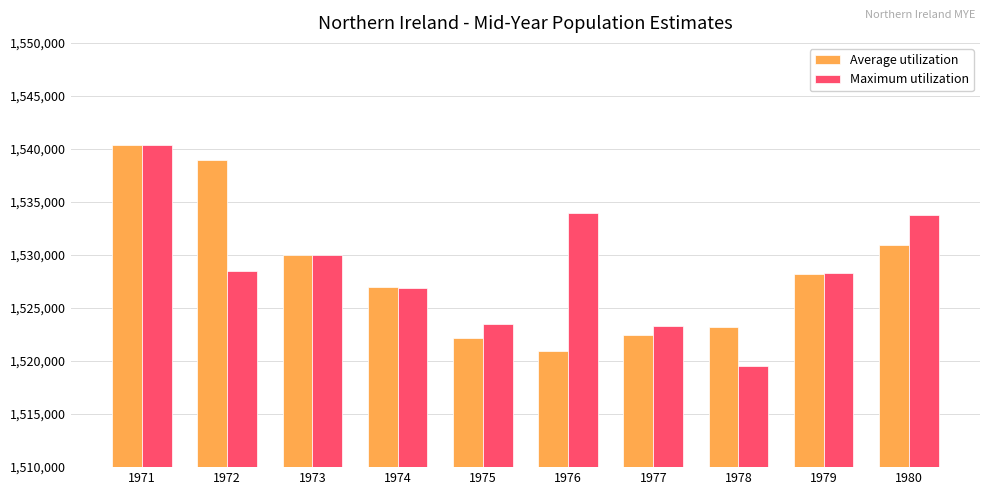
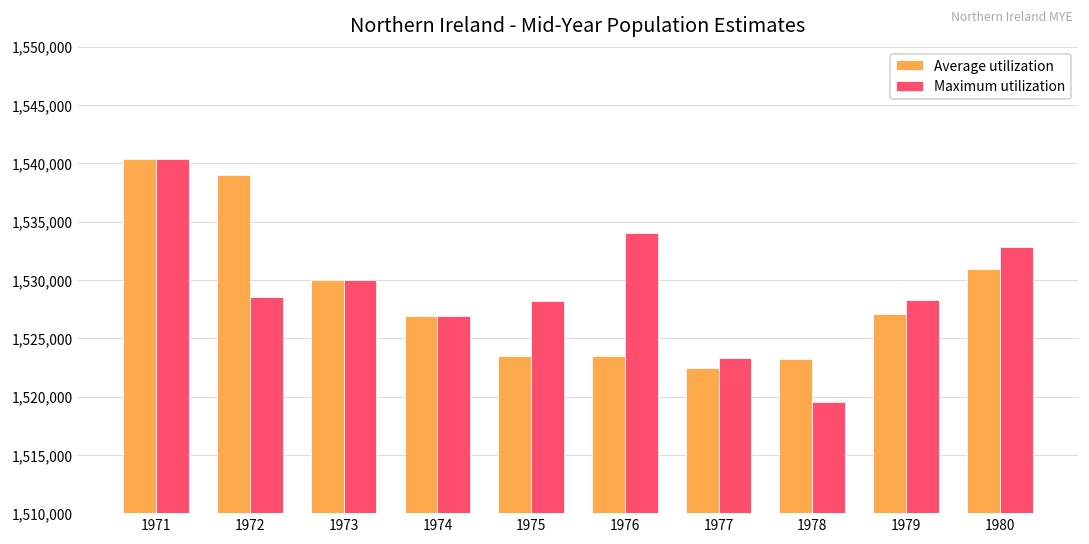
  {
    "Average utilization": {
      "1971": "1,540,400",
      "1972": "1,539,000",
      "1973": "1,530,000",
      "1974": "1,526,900",
-     "1975": "1,522,200",
-     "1976": "1,521,000",
+     "1975": "1,523,500",
+     "1976": "1,523,500",
      "1977": "1,522,500",
      "1978": "1,523,200",
-     "1979": "1,528,300",
+     "1979": "1,527,100",
      "1980": "1,530,900"
    },
    "Maximum utilization": {
      "1971": "1,540,400",
      "1972": "1,528,500",
      "1973": "1,530,000",
      "1974": "1,526,900",
-     "1975": "1,523,500",
+     "1975": "1,528,200",
      "1976": "1,534,000",
      "1977": "1,523,300",
      "1978": "1,519,500",
      "1979": "1,528,300",
-     "1980": "1,533,800"
+     "1980": "1,532,800"
    }
  }
